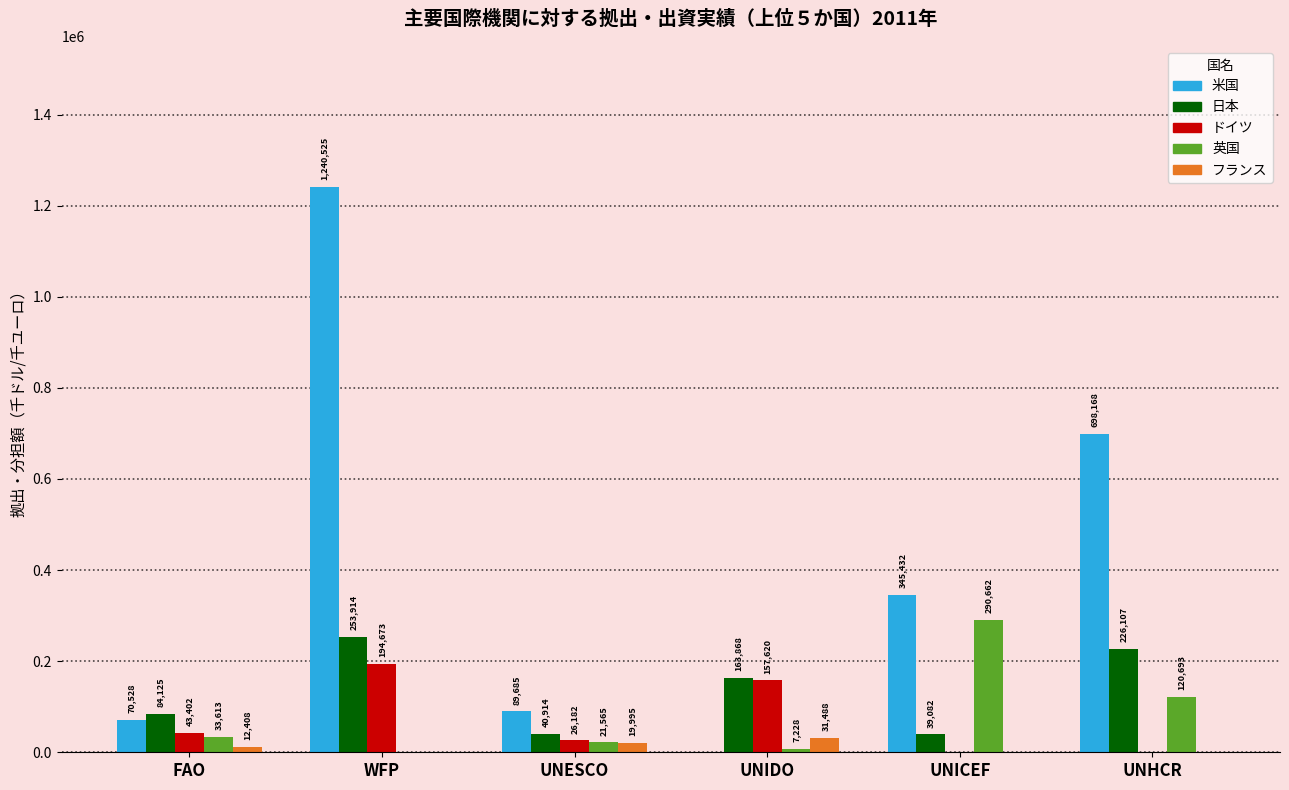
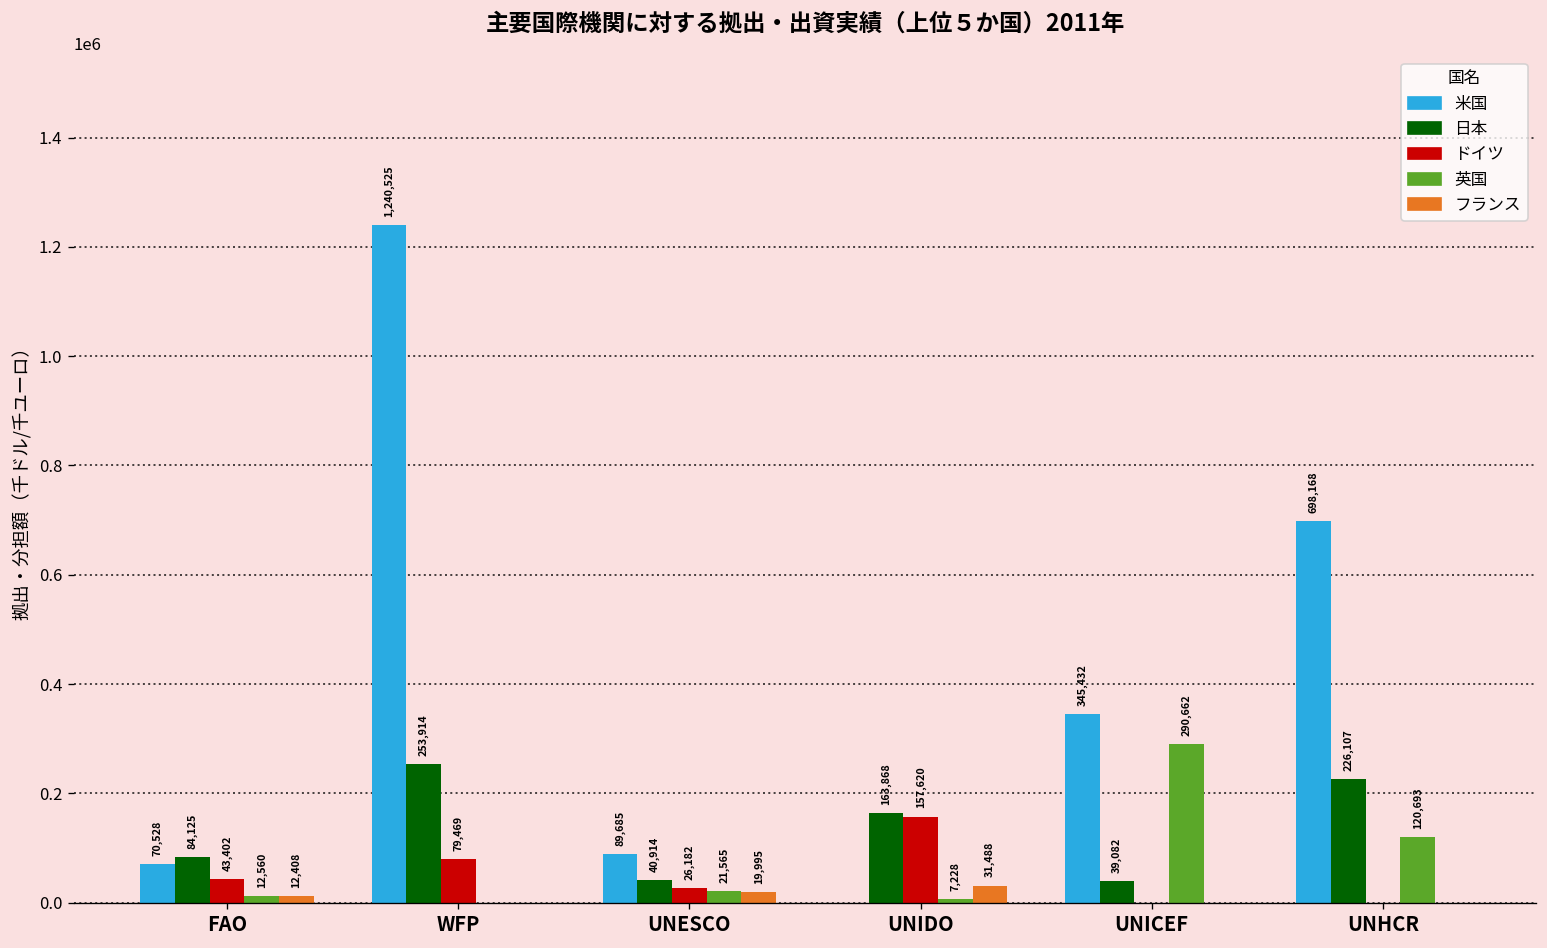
  {
    "米国": {
      "FAO": "70,528",
      "WFP": "1,240,525",
      "UNESCO": "89,685",
      "UNICEF": "345,432",
      "UNHCR": "698,168"
    },
    "日本": {
      "FAO": "84,125",
      "WFP": "253,914",
      "UNESCO": "40,914",
      "UNIDO": "163,868",
      "UNICEF": "39,082",
      "UNHCR": "226,107"
    },
    "ドイツ": {
      "FAO": "43,402",
-     "WFP": "194,673",
+     "WFP": "79,469",
      "UNESCO": "26,182",
      "UNIDO": "157,620"
    },
    "英国": {
-     "FAO": "33,613",
+     "FAO": "12,560",
      "UNESCO": "21,565",
      "UNIDO": "7,228",
      "UNICEF": "290,662",
      "UNHCR": "120,693"
    },
    "フランス": {
      "FAO": "12,408",
      "UNESCO": "19,995",
      "UNIDO": "31,488"
    }
  }
